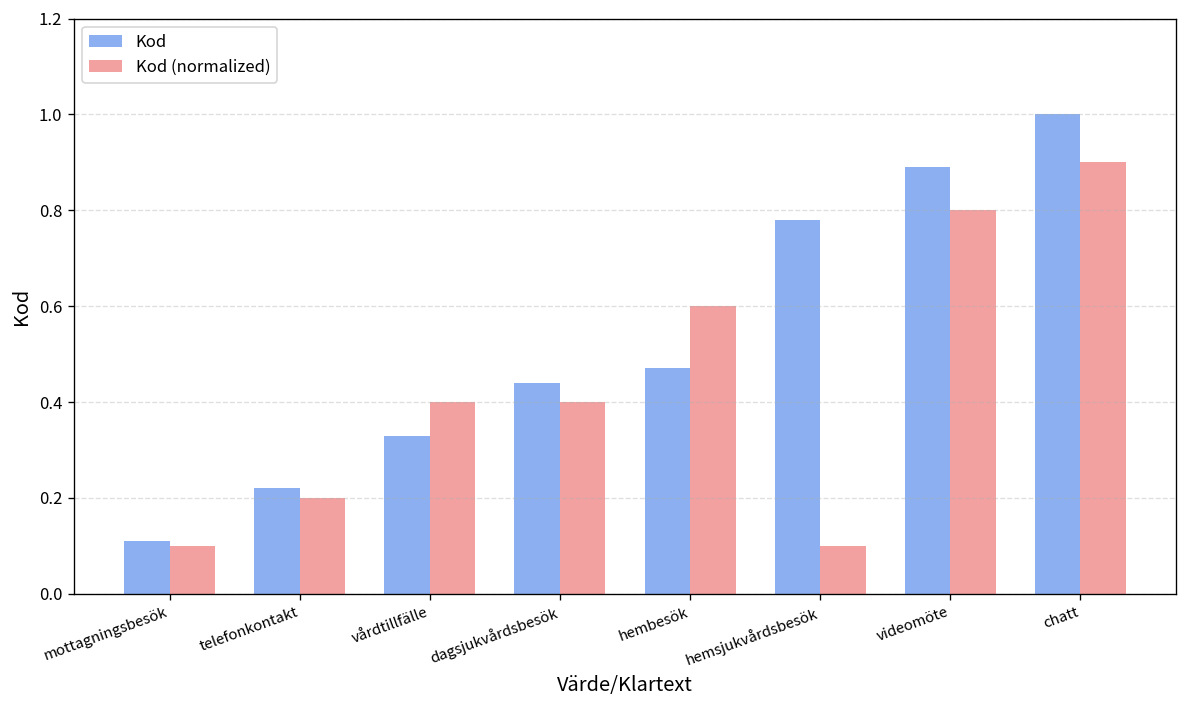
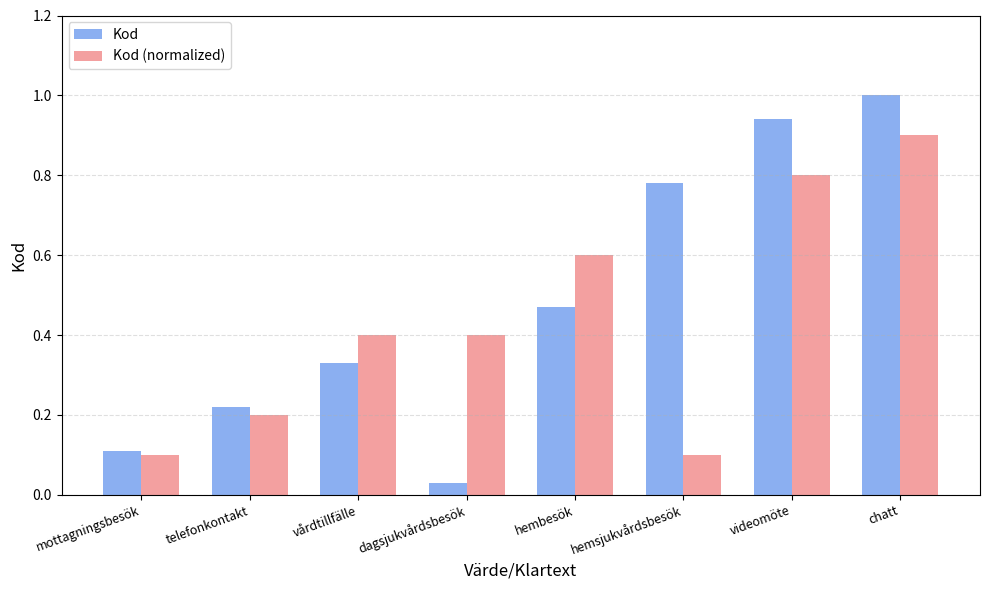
  {
    "Kod": {
      "mottagningsbesök": 0.11,
      "telefonkontakt": 0.22,
      "vårdtillfälle": 0.33,
-     "dagsjukvårdsbesök": 0.44,
+     "dagsjukvårdsbesök": 0.03,
      "hembesök": 0.47,
      "hemsjukvårdsbesök": 0.78,
-     "videomöte": 0.89,
+     "videomöte": 0.94,
      "chatt": 1.00
    },
    "Kod (normalized)": {
      "mottagningsbesök": 0.10,
      "telefonkontakt": 0.20,
      "vårdtillfälle": 0.40,
      "dagsjukvårdsbesök": 0.40,
      "hembesök": 0.60,
      "hemsjukvårdsbesök": 0.10,
      "videomöte": 0.80,
      "chatt": 0.90
    }
  }
